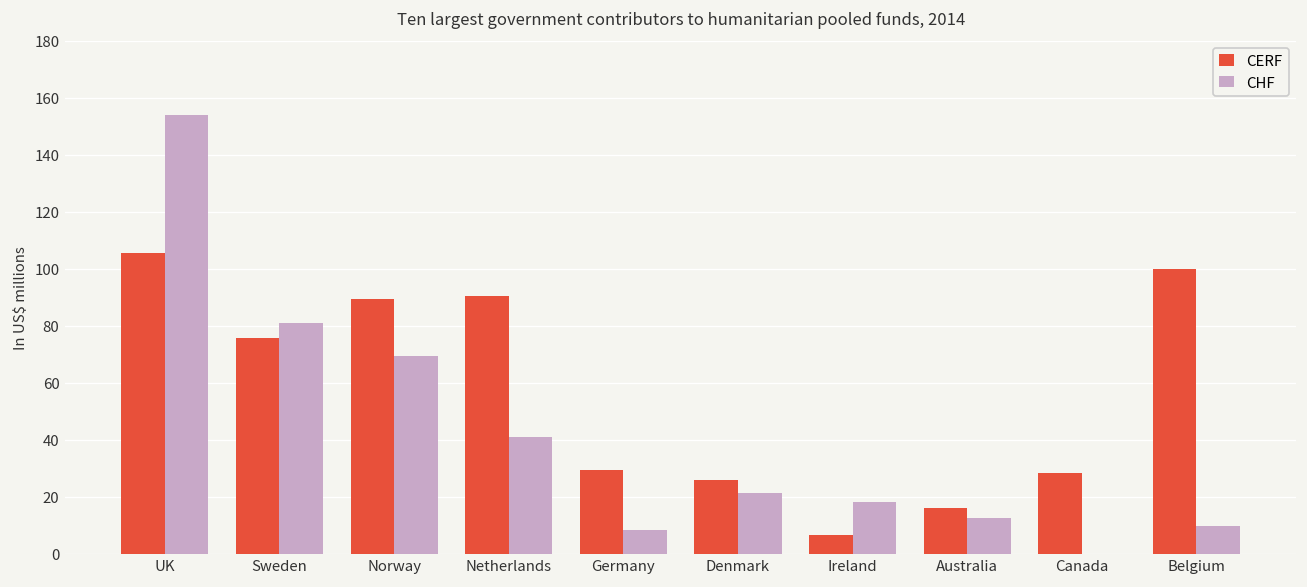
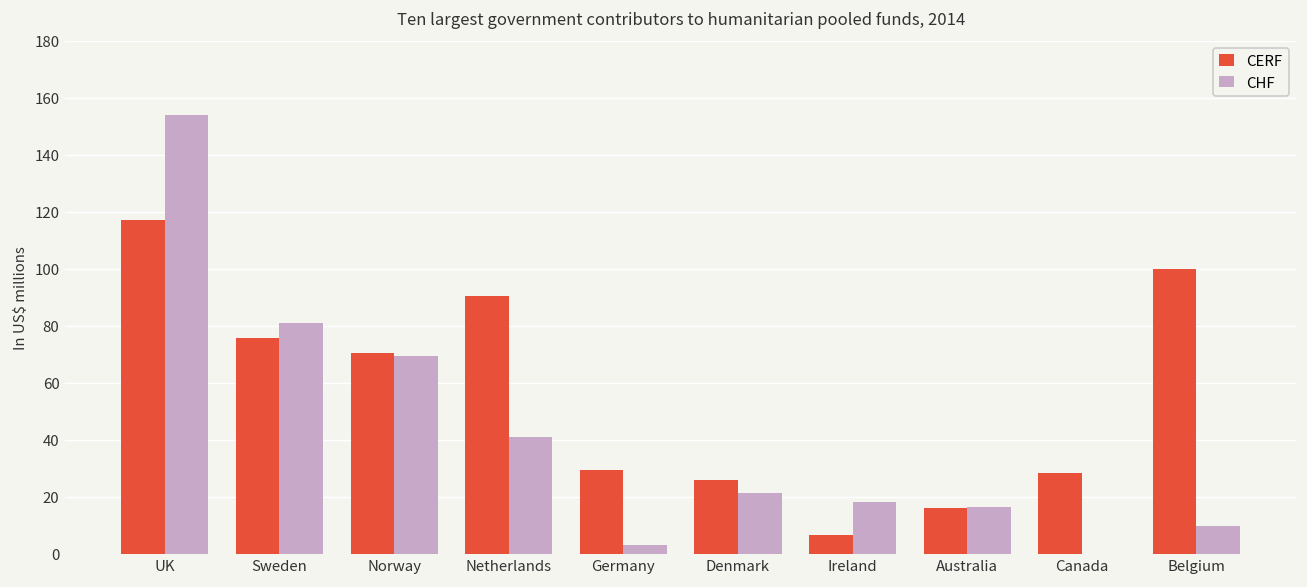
  {
    "CERF": {
-     "UK": 106,
+     "UK": 117,
      "Sweden": 76,
-     "Norway": 89,
+     "Norway": 70,
      "Netherlands": 91,
      "Germany": 29,
      "Denmark": 26,
      "Ireland": 7,
      "Australia": 16,
      "Canada": 28,
      "Belgium": 100
    },
    "CHF": {
      "UK": 154,
      "Sweden": 81,
      "Norway": 69,
      "Netherlands": 41,
-     "Germany": 8,
+     "Germany": 3,
      "Denmark": 21,
      "Ireland": 18,
-     "Australia": 13,
+     "Australia": 16,
      "Canada": 0,
      "Belgium": 10
    }
  }
